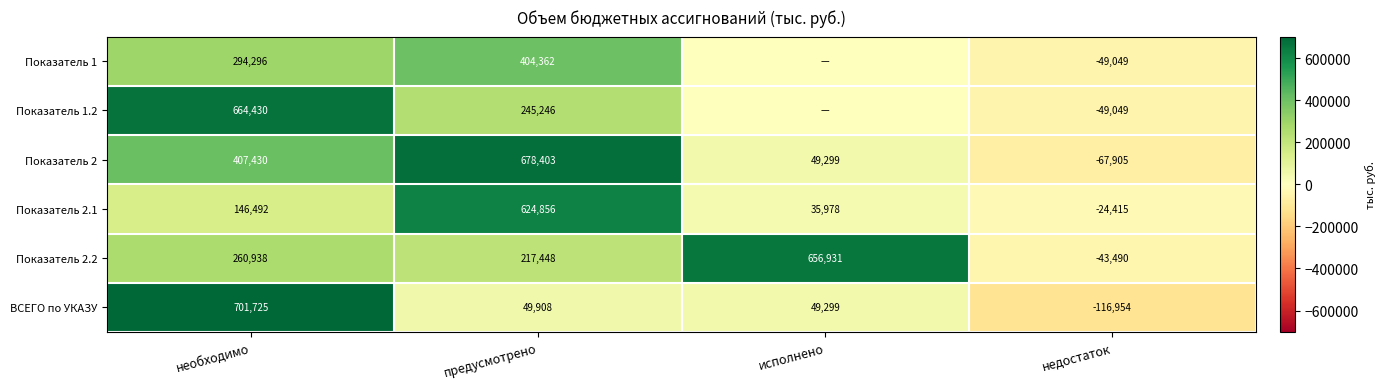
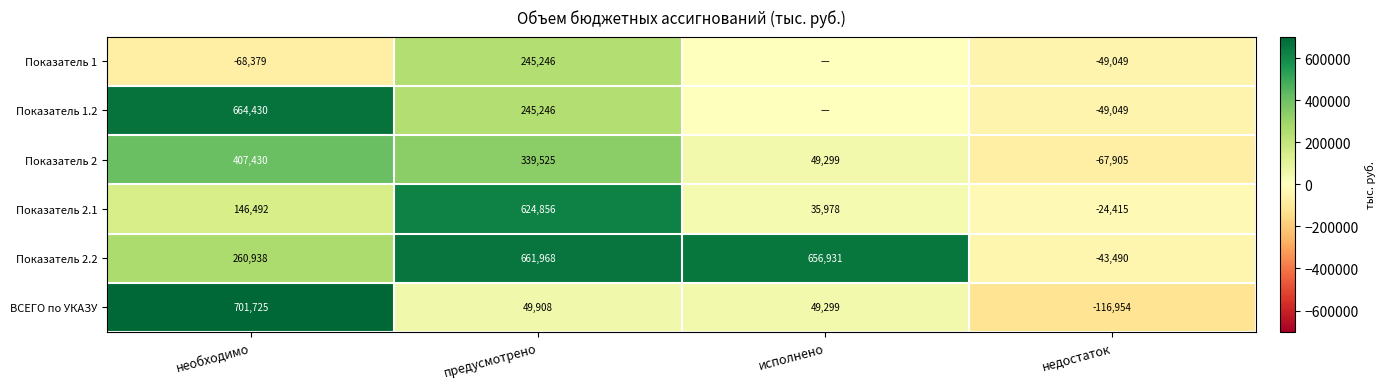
  {
    "Показатель 1": {
-     "необходимо": "294,296",
-     "предусмотрено": "404,362",
+     "необходимо": "-68,379",
+     "предусмотрено": "245,246",
      "недостаток": "-49,049"
    },
    "Показатель 1.2": {
      "необходимо": "664,430",
      "предусмотрено": "245,246",
      "недостаток": "-49,049"
    },
    "Показатель 2": {
      "необходимо": "407,430",
-     "предусмотрено": "678,403",
+     "предусмотрено": "339,525",
      "исполнено": "49,299",
      "недостаток": "-67,905"
    },
    "Показатель 2.1": {
      "необходимо": "146,492",
      "предусмотрено": "624,856",
      "исполнено": "35,978",
      "недостаток": "-24,415"
    },
    "Показатель 2.2": {
      "необходимо": "260,938",
-     "предусмотрено": "217,448",
+     "предусмотрено": "661,968",
      "исполнено": "656,931",
      "недостаток": "-43,490"
    },
    "ВСЕГО по УКАЗУ": {
      "необходимо": "701,725",
      "предусмотрено": "49,908",
      "исполнено": "49,299",
      "недостаток": "-116,954"
    }
  }
